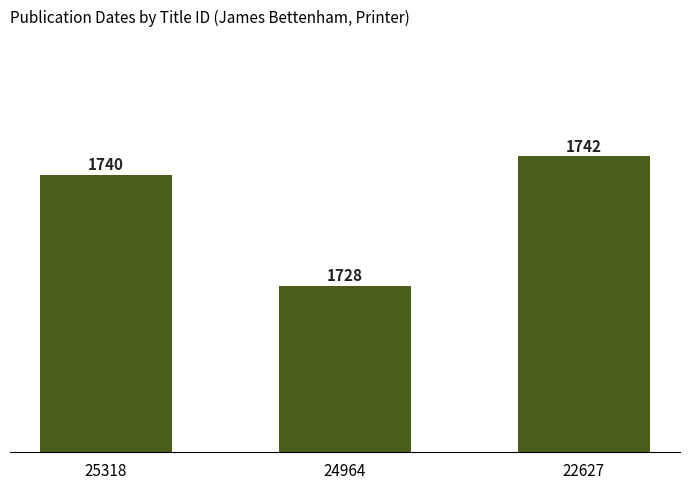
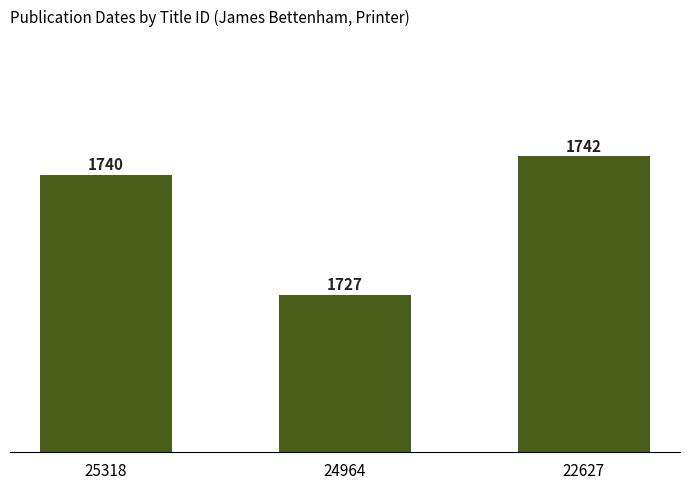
  {
    "25318": 1740,
-   "24964": 1728,
+   "24964": 1727,
    "22627": 1742
  }
